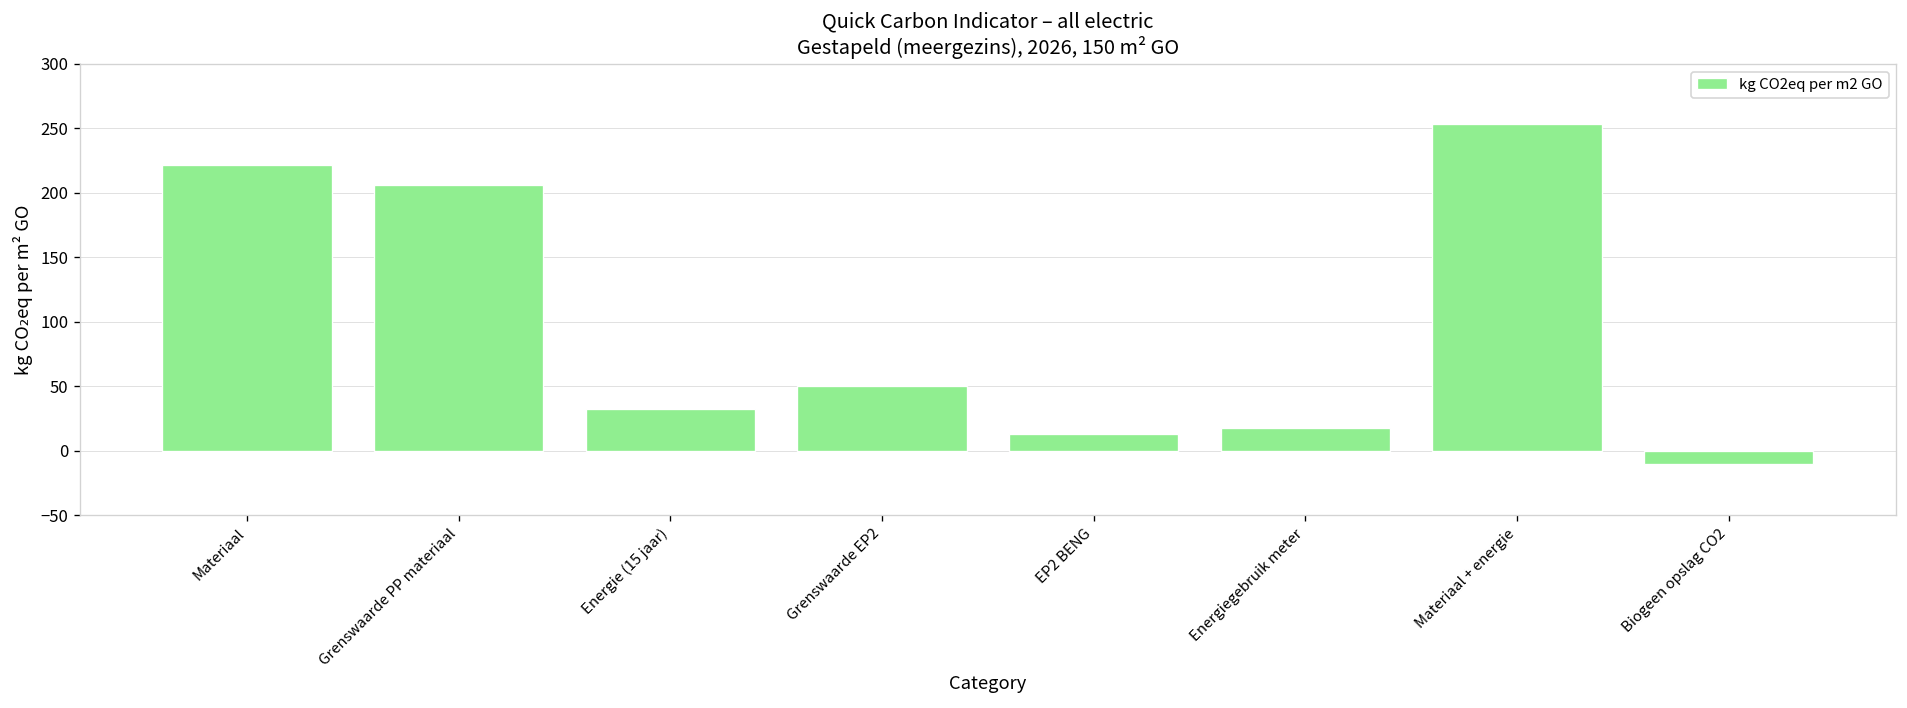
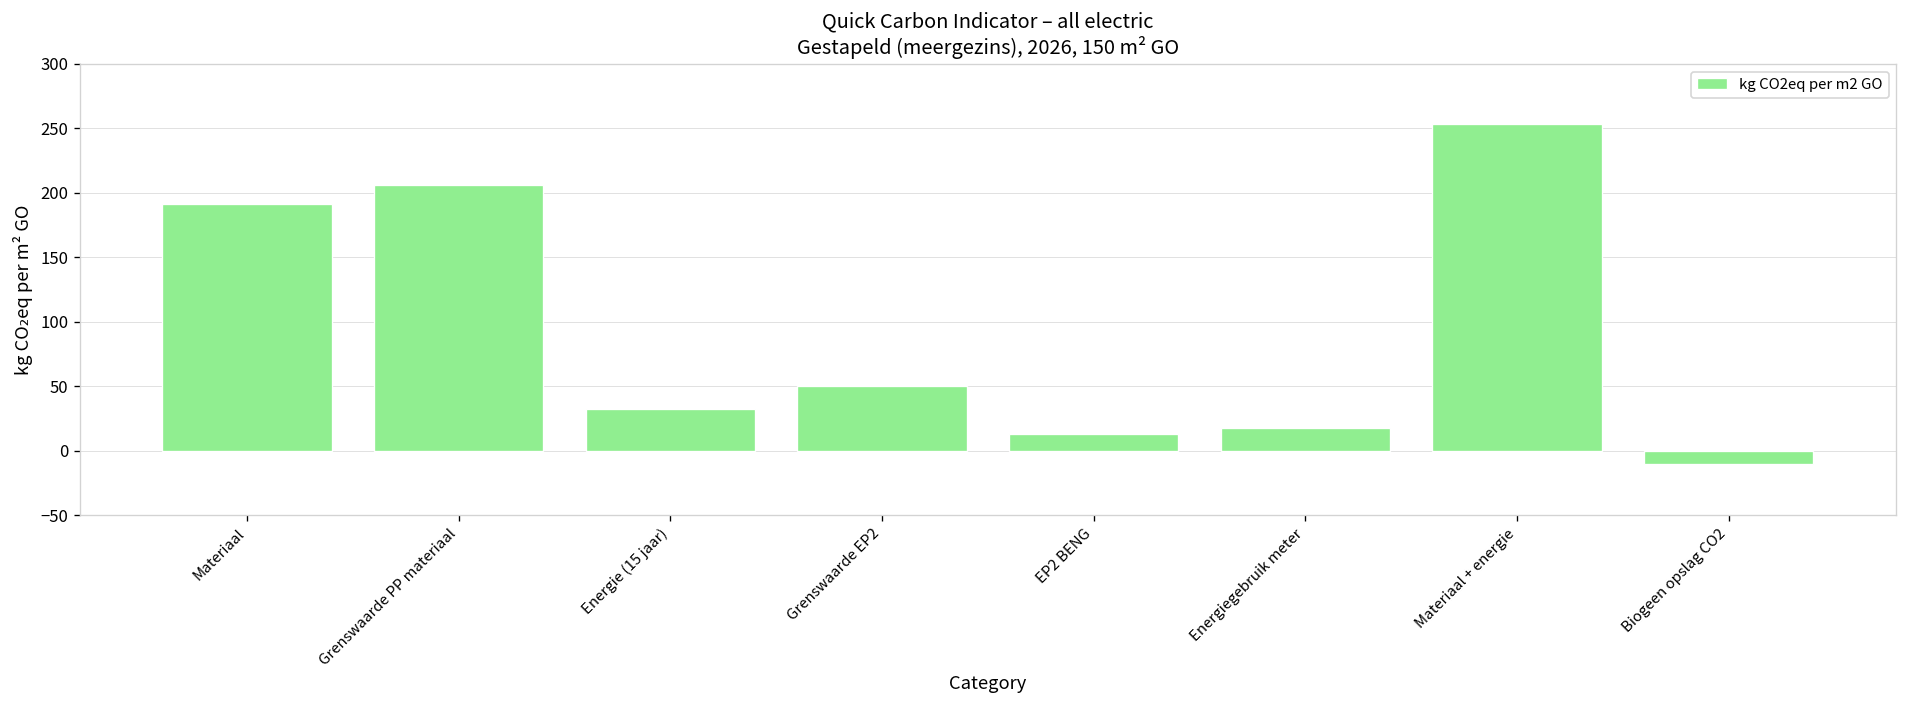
  {
-   "Materiaal": 222,
+   "Materiaal": 191,
    "Grenswaarde PP materiaal": 206,
    "Energie (15 jaar)": 32,
    "Grenswaarde EP2": 50,
    "EP2 BENG": 13,
    "Energiegebruik meter": 17,
    "Materiaal + energie": 254,
    "Biogeen opslag CO2": -10
  }
